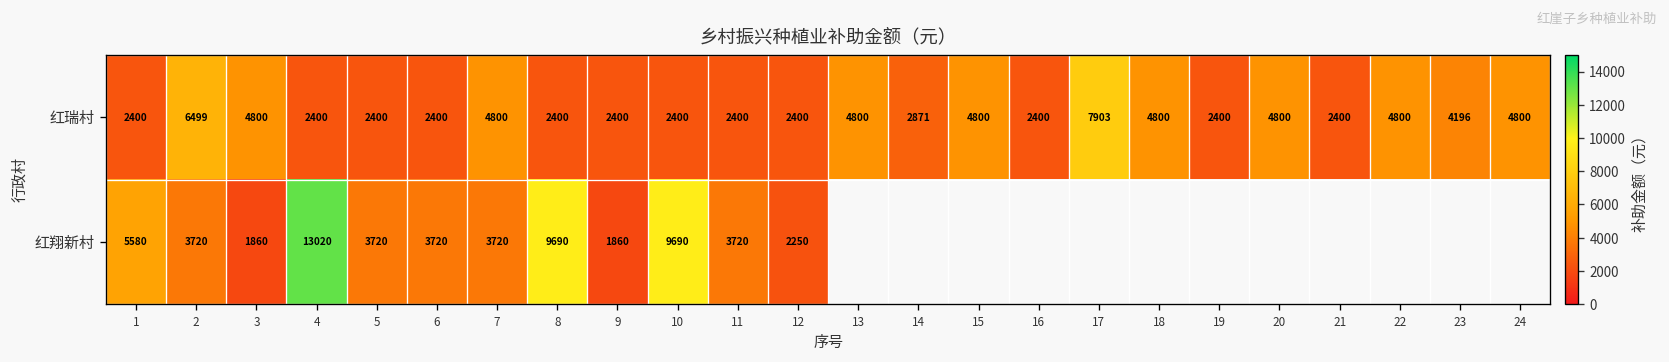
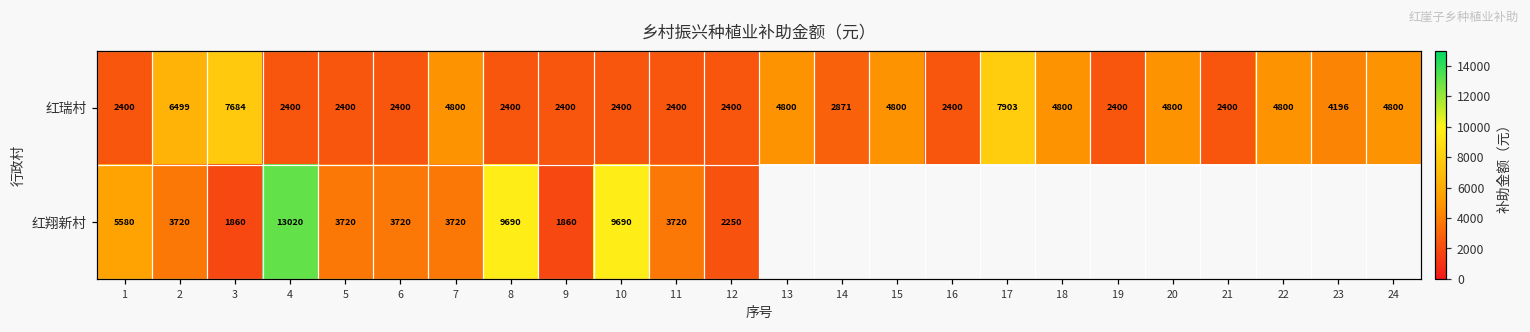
  {
    "红瑞村": {
      "1": 2400,
      "2": 6499,
-     "3": 4800,
+     "3": 7684,
      "4": 2400,
      "5": 2400,
      "6": 2400,
      "7": 4800,
      "8": 2400,
      "9": 2400,
      "10": 2400,
      "11": 2400,
      "12": 2400,
      "13": 4800,
      "14": 2871,
      "15": 4800,
      "16": 2400,
      "17": 7903,
      "18": 4800,
      "19": 2400,
      "20": 4800,
      "21": 2400,
      "22": 4800,
      "23": 4196,
      "24": 4800
    },
    "红翔新村": {
      "1": 5580,
      "2": 3720,
      "3": 1860,
      "4": 13020,
      "5": 3720,
      "6": 3720,
      "7": 3720,
      "8": 9690,
      "9": 1860,
      "10": 9690,
      "11": 3720,
      "12": 2250
    }
  }
